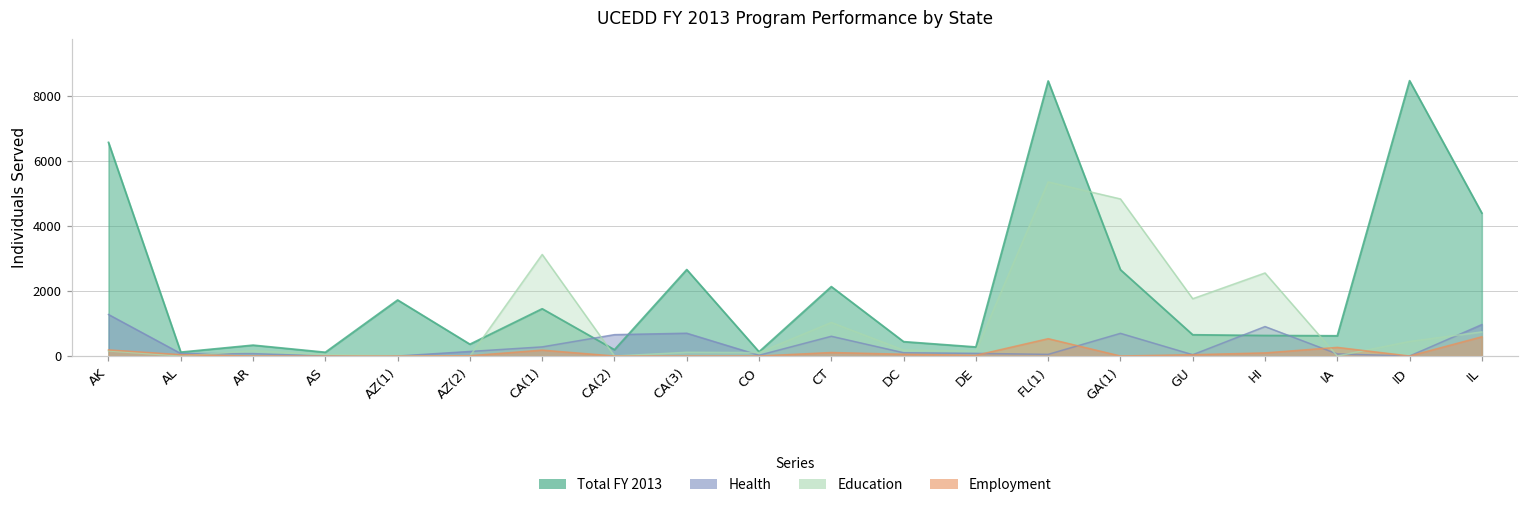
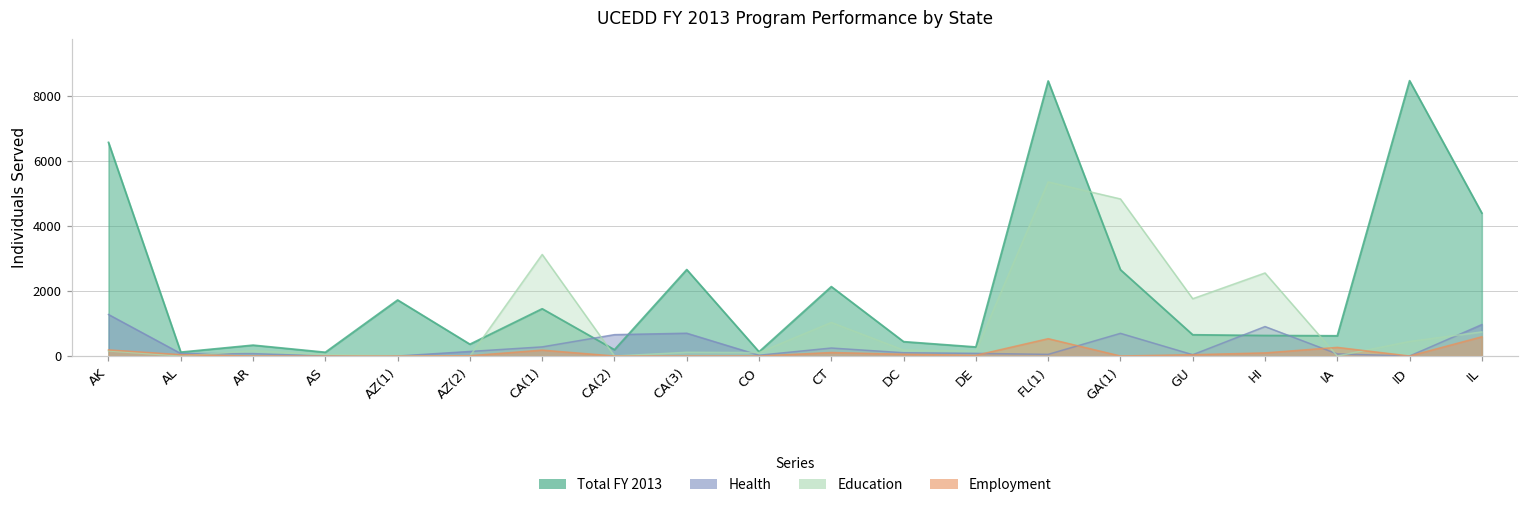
  {
    "Total FY 2013": {
      "AK": 6600,
      "AR": 300,
      "AZ(1)": 1700,
      "AZ(2)": 400,
      "CA(1)": 1500,
      "CA(2)": 200,
      "CA(3)": 2700,
      "CT": 2100,
      "DC": 400,
      "DE": 300,
      "FL(1)": 8500,
      "GA(1)": 2700,
      "GU": 700,
      "HI": 600,
      "IA": 600,
      "ID": 8500,
      "IL": 4400
    },
    "Health": {
      "AK": 1300,
      "AZ(2)": 100,
      "CA(1)": 300,
      "CA(2)": 700,
      "CA(3)": 700,
-     "CT": 600,
+     "CT": 200,
      "FL(1)": 100,
      "GA(1)": 700,
      "HI": 900,
      "IL": 1000
    },
    "Education": {
      "AR": 200,
      "CA(1)": 3100,
      "CA(3)": 100,
      "CT": 1000,
      "FL(1)": 5400,
      "GA(1)": 4800,
      "GU": 1800,
      "HI": 2600,
      "ID": 400,
      "IL": 700
    },
    "Employment": {
      "CA(1)": 200,
      "CA(3)": 0,
      "CT": 100,
      "FL(1)": 500,
      "GA(1)": 0,
      "HI": 100,
      "IA": 300,
      "IL": 600
    }
  }
